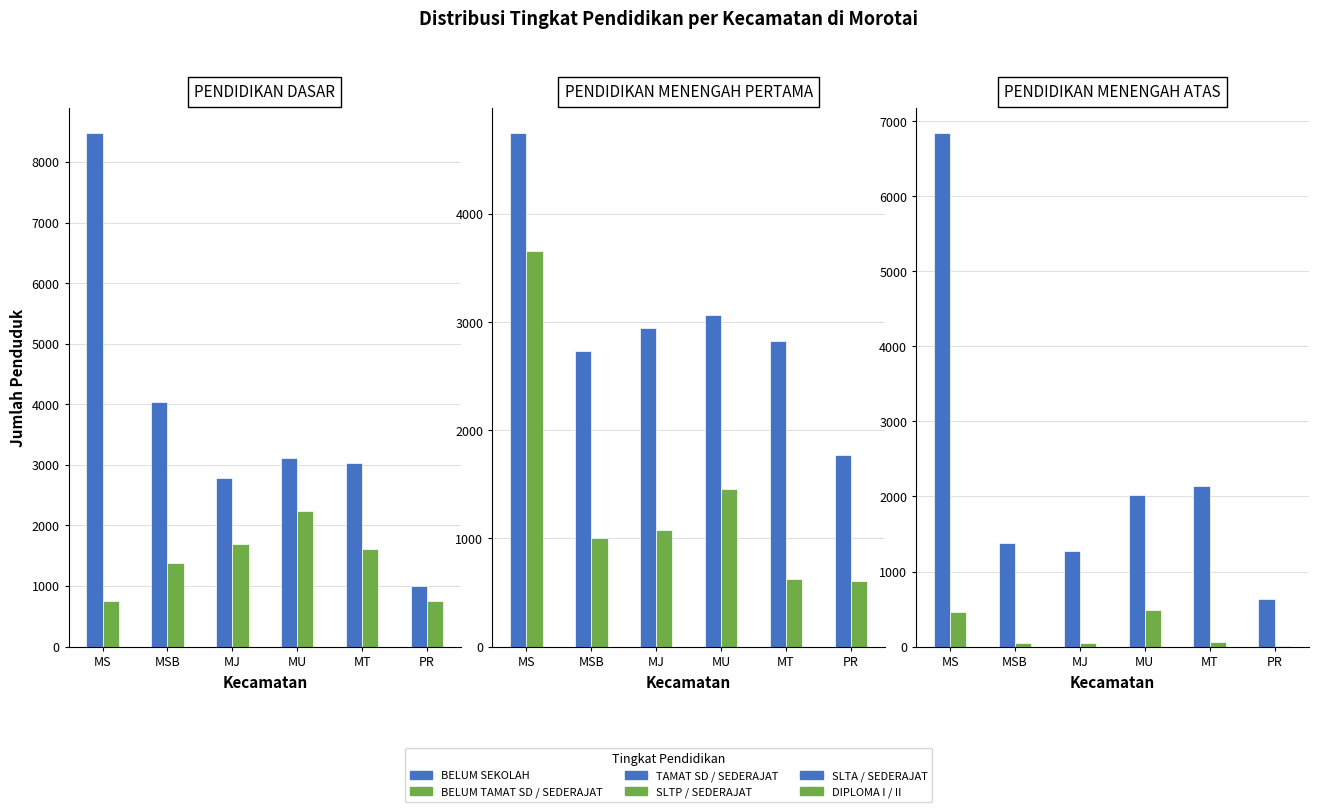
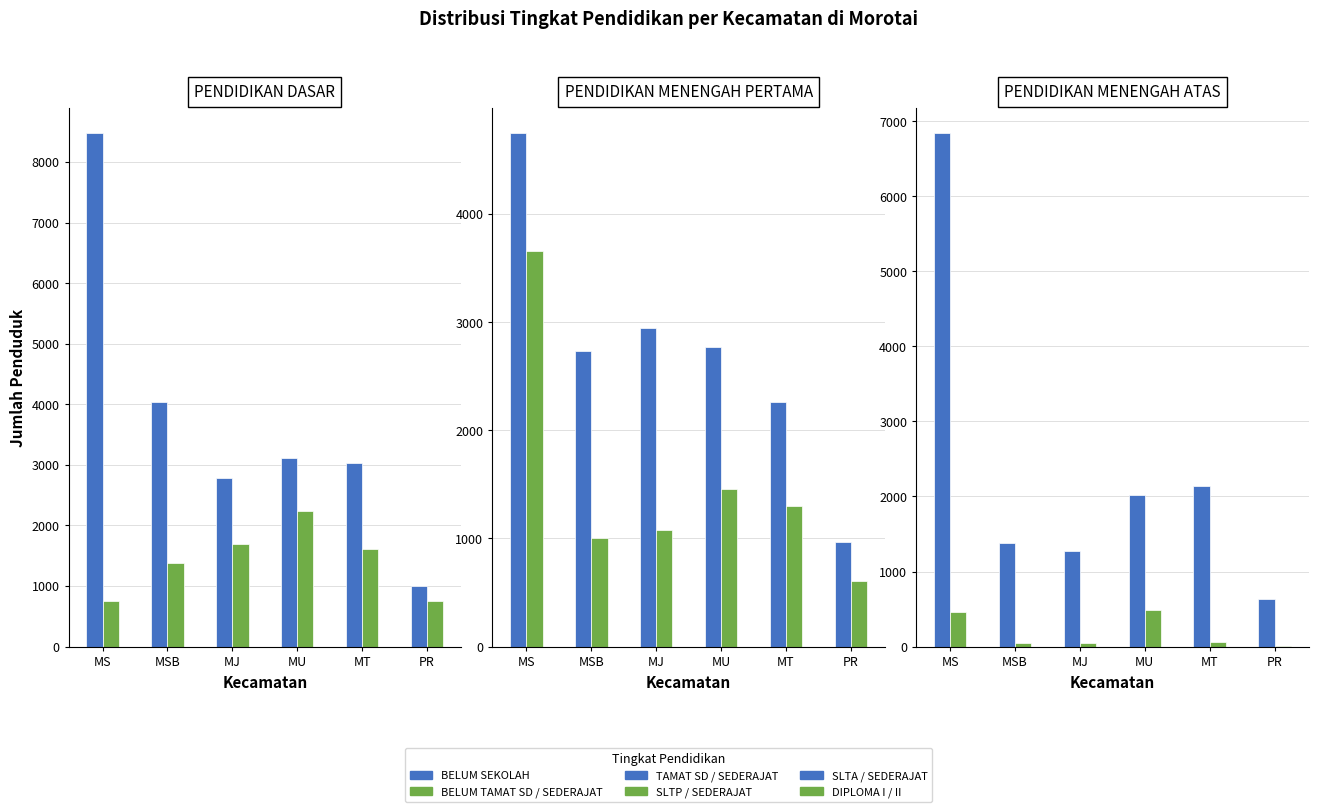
  {
    "PENDIDIKAN DASAR": {
      "BELUM SEKOLAH": {
        "MS": 8500,
        "MSB": 4000,
        "MJ": 2800,
        "MU": 3100,
        "MT": 3000,
        "PR": 1000
      },
      "BELUM TAMAT SD / SEDERAJAT": {
        "MS": 800,
        "MSB": 1400,
        "MJ": 1700,
        "MU": 2200,
        "MT": 1600,
        "PR": 700
      }
    },
    "PENDIDIKAN MENENGAH PERTAMA": {
      "TAMAT SD / SEDERAJAT": {
        "MS": 4750,
        "MSB": 2730,
        "MJ": 2940,
-       "MU": 3070,
-       "MT": 2830,
-       "PR": 1770
+       "MU": 2770,
+       "MT": 2260,
+       "PR": 970
      },
      "SLTP / SEDERAJAT": {
        "MS": 3650,
        "MSB": 1000,
        "MJ": 1080,
        "MU": 1450,
-       "MT": 630,
+       "MT": 1300,
        "PR": 600
      }
    },
    "PENDIDIKAN MENENGAH ATAS": {
      "SLTA / SEDERAJAT": {
        "MS": 6800,
        "MSB": 1400,
        "MJ": 1300,
        "MU": 2000,
        "MT": 2100,
        "PR": 600
      },
      "DIPLOMA I / II": {
        "MS": 500,
        "MSB": 0,
        "MJ": 0,
        "MU": 500,
        "MT": 100
      }
    }
  }
